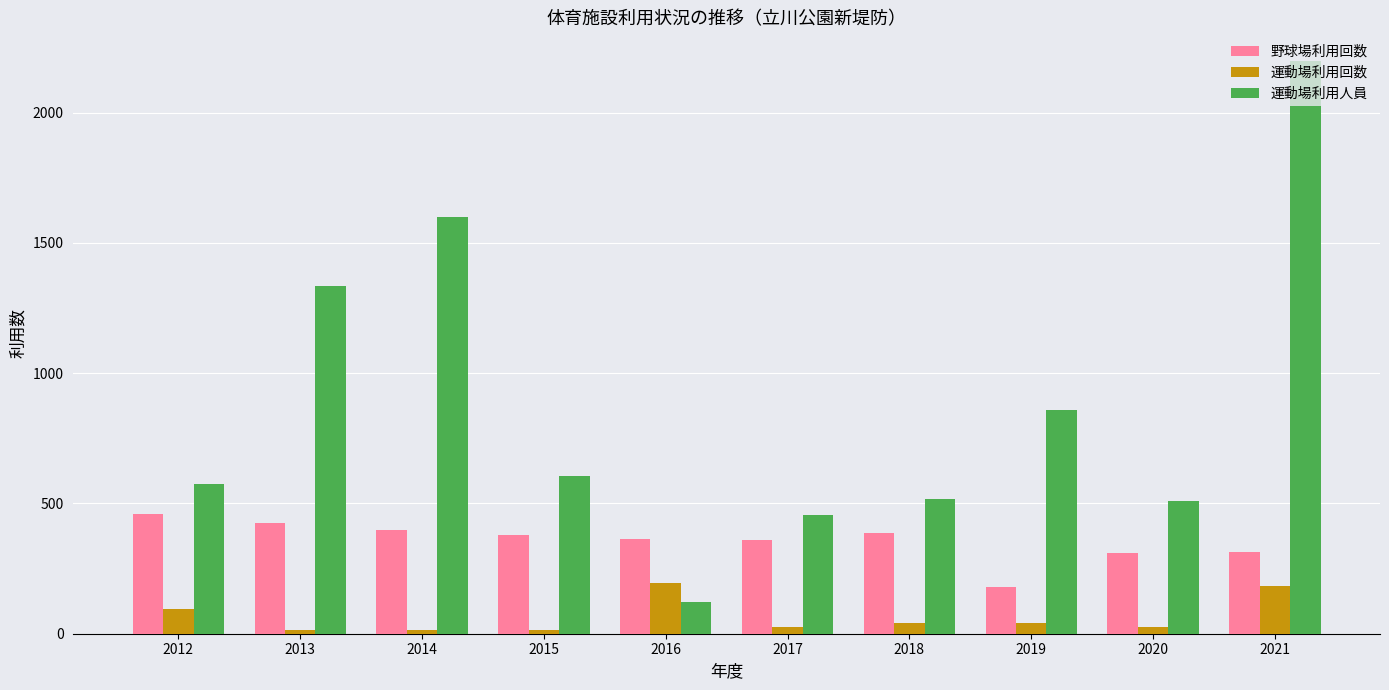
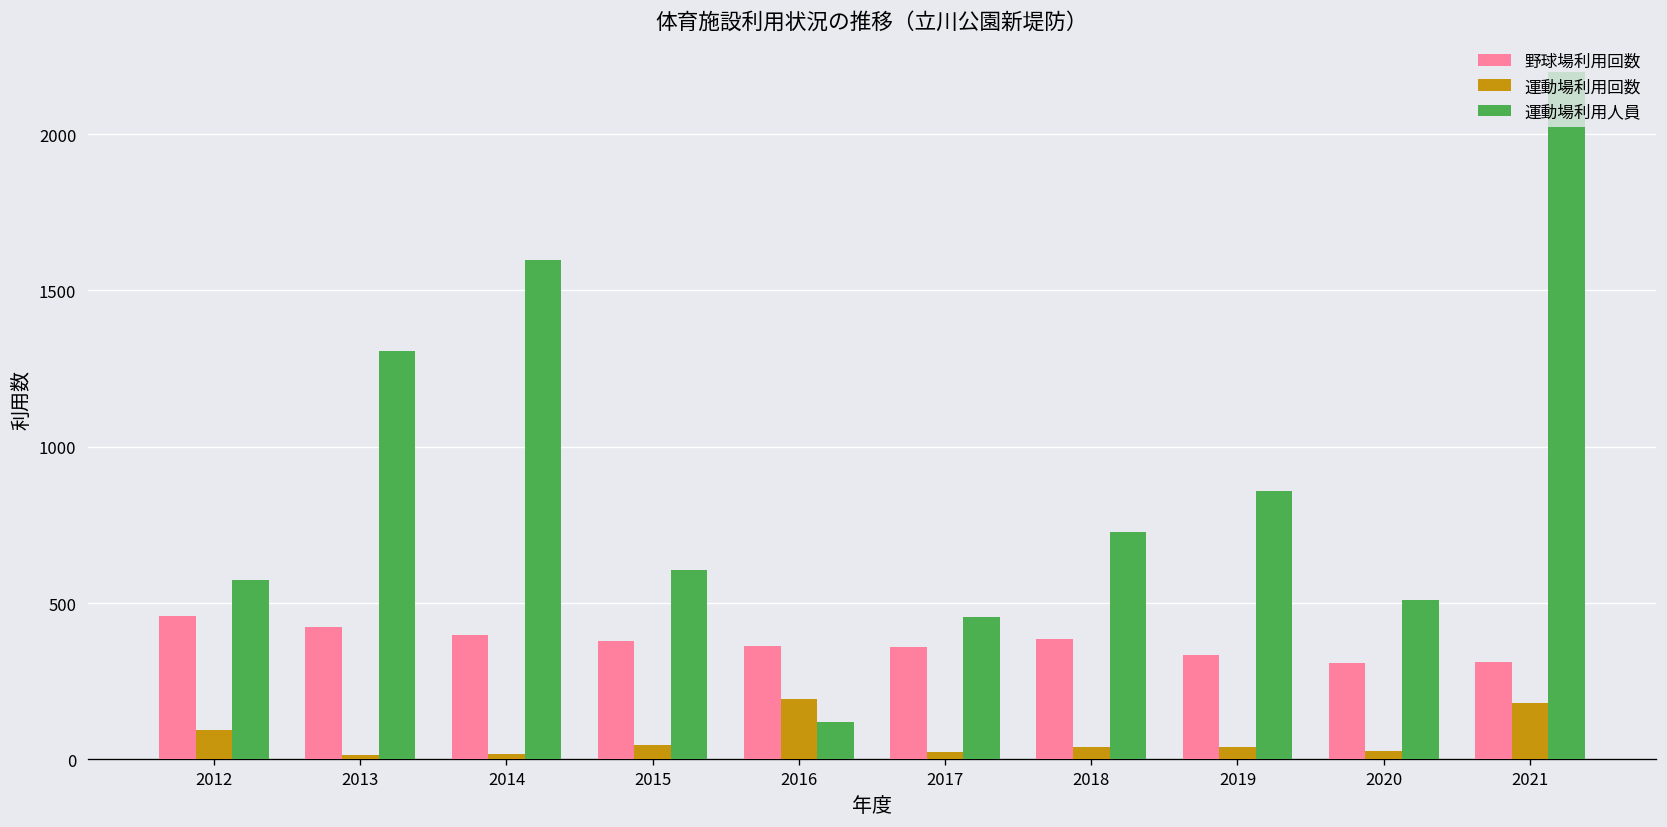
  {
    "野球場利用回数": {
      "2012": 460,
      "2013": 420,
      "2014": 400,
      "2015": 380,
      "2016": 360,
      "2017": 360,
      "2018": 390,
-     "2019": 180,
+     "2019": 330,
      "2020": 310,
      "2021": 310
    },
    "運動場利用回数": {
      "2012": 90,
      "2013": 10,
      "2014": 20,
-     "2015": 10,
+     "2015": 50,
      "2016": 190,
      "2017": 20,
      "2018": 40,
      "2019": 40,
      "2020": 30,
      "2021": 180
    },
    "運動場利用人員": {
      "2012": 570,
-     "2013": 1340,
+     "2013": 1310,
      "2014": 1600,
      "2015": 610,
      "2016": 120,
      "2017": 460,
-     "2018": 520,
+     "2018": 730,
      "2019": 860,
      "2020": 510
    }
  }
